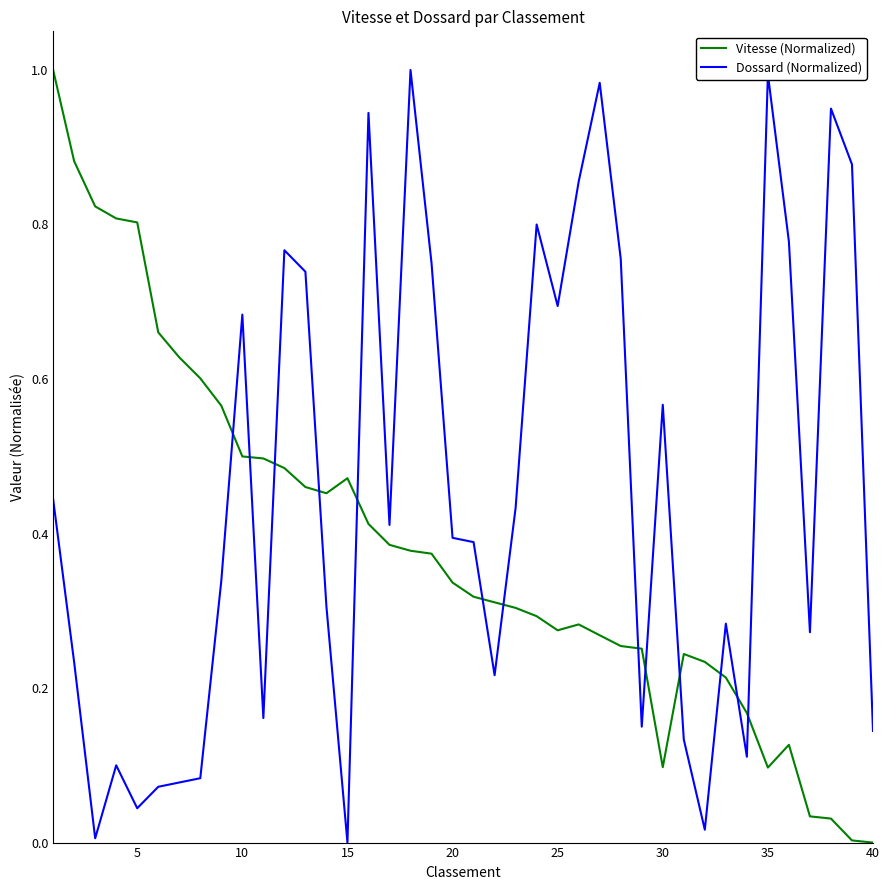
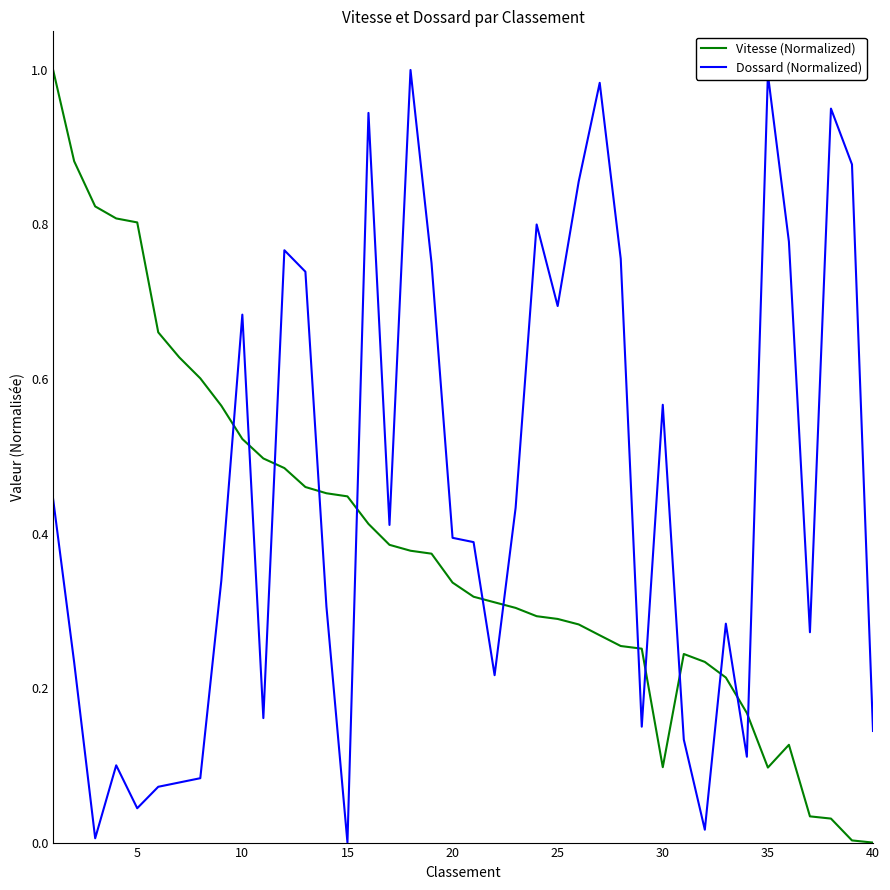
  {
    "Vitesse (Normalized)": {
      "5": 0.80,
-     "10": 0.50,
-     "15": 0.47,
+     "10": 0.52,
+     "15": 0.45,
      "20": 0.34,
-     "25": 0.27,
+     "25": 0.29,
      "30": 0.10,
      "35": 0.10,
      "40": 0.00
    },
    "Dossard (Normalized)": {
      "5": 0.04,
      "10": 0.68,
      "15": 0.00,
      "20": 0.39,
      "25": 0.69,
      "30": 0.57,
      "40": 0.14
    }
  }
